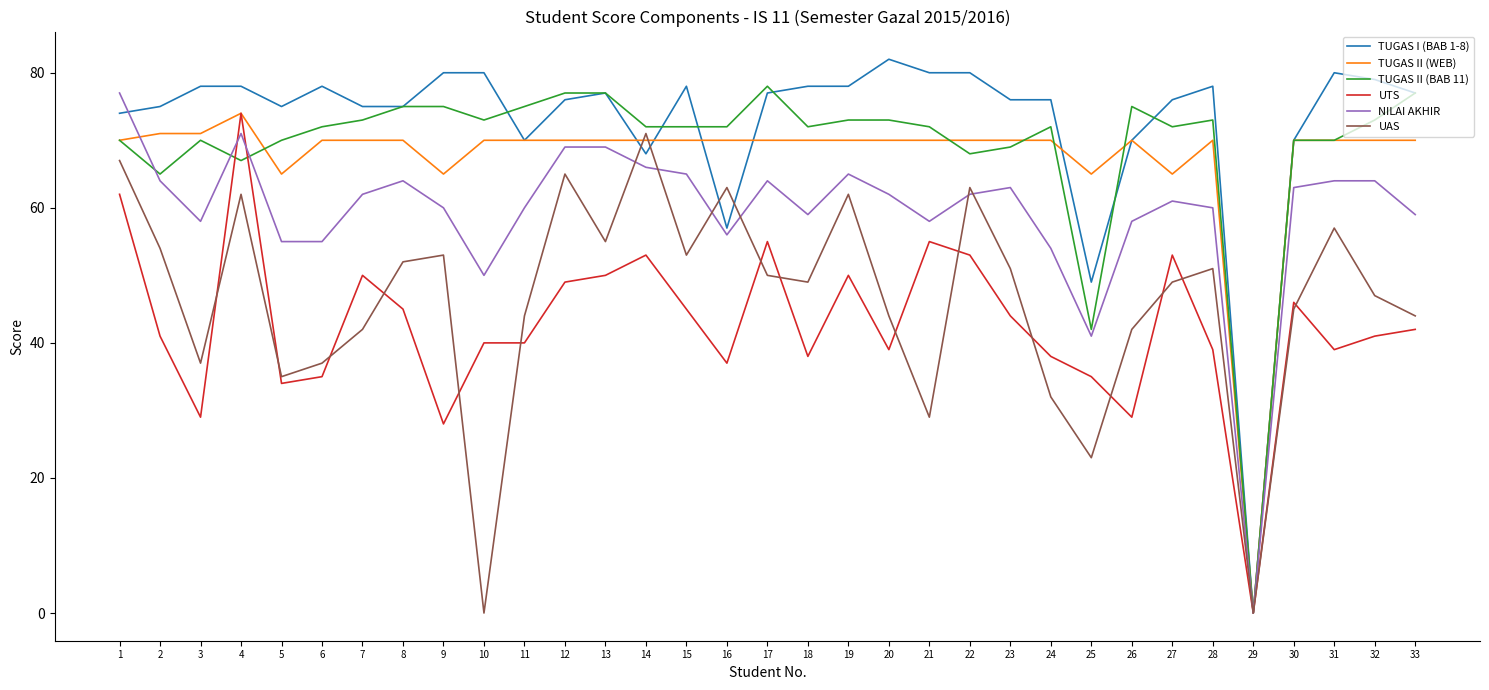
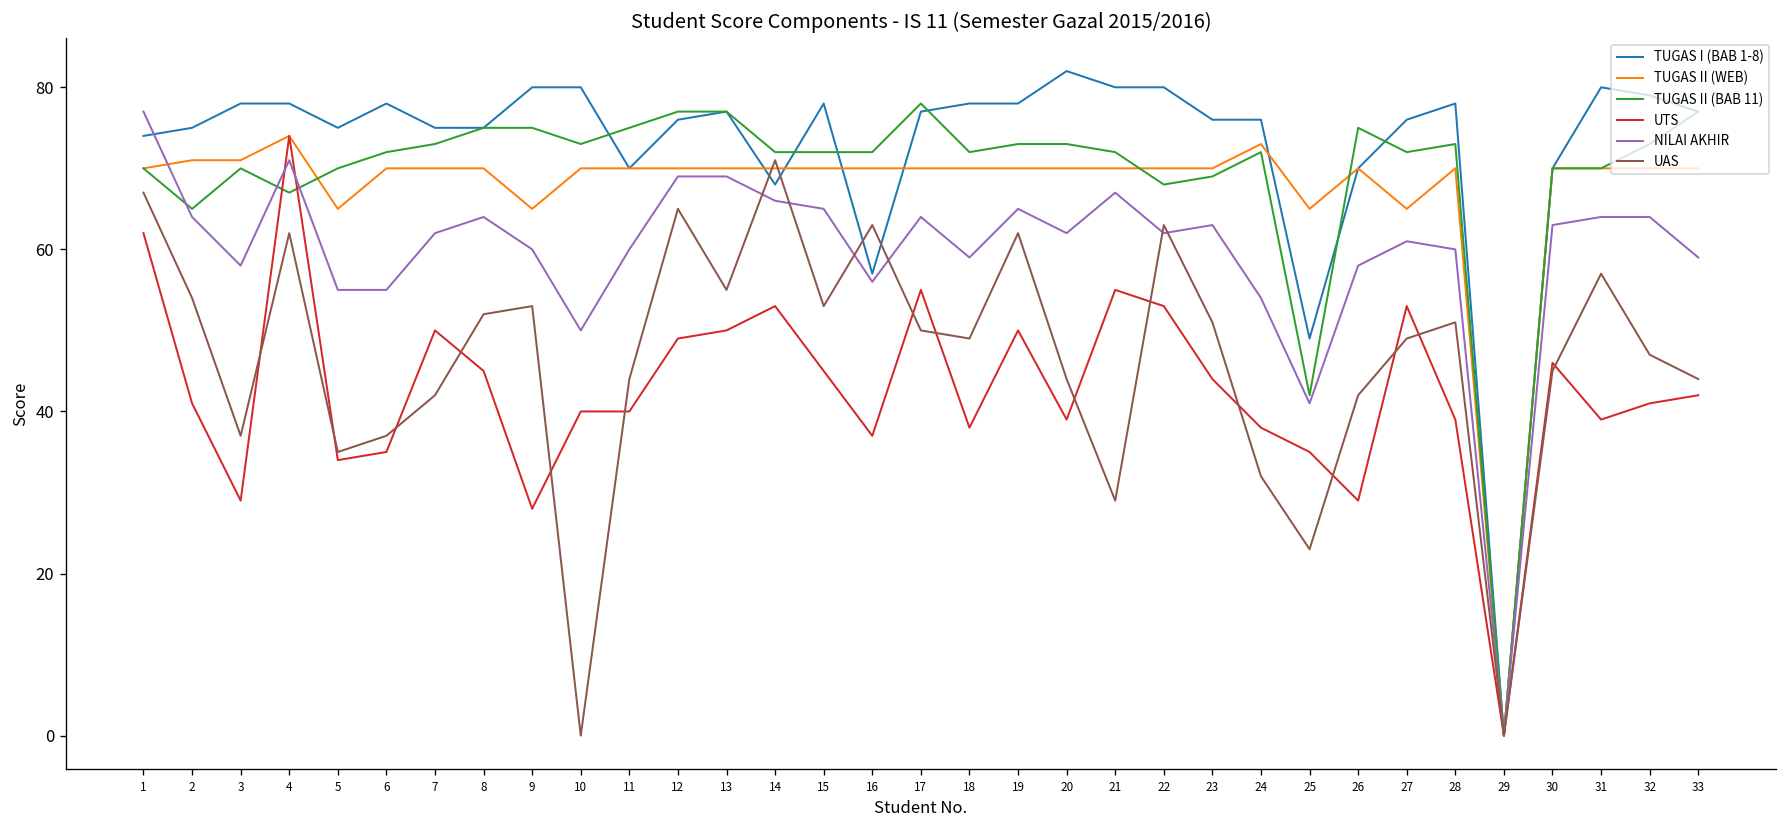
  {
    "TUGAS I (BAB 1-8)": {
      "1": 74,
      "2": 75,
      "3": 78,
      "4": 78,
      "5": 75,
      "6": 78,
      "7": 75,
      "9": 80,
      "10": 80,
      "12": 76,
      "14": 68,
      "15": 78,
      "16": 57,
      "17": 77,
      "18": 78,
      "19": 78,
      "20": 82,
      "21": 80,
      "22": 80,
      "23": 76,
      "24": 76,
      "25": 49,
      "27": 76,
      "28": 78,
      "31": 80
    },
    "TUGAS II (WEB)": {
      "2": 71,
      "3": 71,
      "5": 65,
      "6": 70,
      "7": 70,
      "8": 70,
      "9": 65,
      "10": 70,
      "12": 70,
      "13": 70,
      "14": 70,
      "15": 70,
      "16": 70,
      "17": 70,
      "18": 70,
      "19": 70,
      "20": 70,
      "21": 70,
      "22": 70,
      "23": 70,
-     "24": 70,
+     "24": 73,
      "25": 65,
      "27": 65,
      "28": 70,
      "32": 70,
      "33": 70
    },
    "TUGAS II (BAB 11)": {
      "2": 65,
      "3": 70,
      "4": 67,
      "5": 70,
      "6": 72,
      "7": 73,
      "9": 75,
      "10": 73,
      "11": 75,
      "12": 77,
      "14": 72,
      "15": 72,
      "16": 72,
      "17": 78,
      "18": 72,
      "19": 73,
      "20": 73,
      "21": 72,
      "22": 68,
      "23": 69,
      "24": 72,
      "25": 42,
      "26": 75,
      "27": 72,
      "28": 73
    },
    "UTS": {
      "1": 62,
      "2": 41,
      "3": 29,
      "5": 34,
      "6": 35,
      "7": 50,
      "8": 45,
      "9": 28,
      "10": 40,
      "11": 40,
      "12": 49,
      "13": 50,
      "14": 53,
      "15": 45,
      "16": 37,
      "17": 55,
      "18": 38,
      "19": 50,
      "20": 39,
      "21": 55,
      "22": 53,
      "23": 44,
      "24": 38,
      "25": 35,
      "26": 29,
      "27": 53,
      "28": 39,
      "30": 46,
      "31": 39,
      "32": 41,
      "33": 42
    },
    "NILAI AKHIR": {
      "1": 77,
      "2": 64,
      "3": 58,
      "4": 71,
      "5": 55,
      "6": 55,
      "7": 62,
      "8": 64,
      "9": 60,
      "10": 50,
      "11": 60,
      "12": 69,
      "13": 69,
      "14": 66,
      "15": 65,
      "16": 56,
      "17": 64,
      "18": 59,
      "19": 65,
      "20": 62,
-     "21": 58,
+     "21": 67,
      "22": 62,
      "23": 63,
      "24": 54,
      "25": 41,
      "26": 58,
      "27": 61,
      "28": 60,
      "30": 63,
      "31": 64,
      "32": 64,
      "33": 59
    },
    "UAS": {
      "1": 67,
      "2": 54,
      "3": 37,
      "4": 62,
      "5": 35,
      "6": 37,
      "7": 42,
      "8": 52,
      "9": 53,
      "10": 0,
      "11": 44,
      "12": 65,
      "13": 55,
      "14": 71,
      "15": 53,
      "16": 63,
      "17": 50,
      "18": 49,
      "19": 62,
      "20": 44,
      "21": 29,
      "22": 63,
      "23": 51,
      "24": 32,
      "25": 23,
      "26": 42,
      "27": 49,
      "28": 51,
      "30": 45,
      "31": 57,
      "32": 47,
      "33": 44
    }
  }
